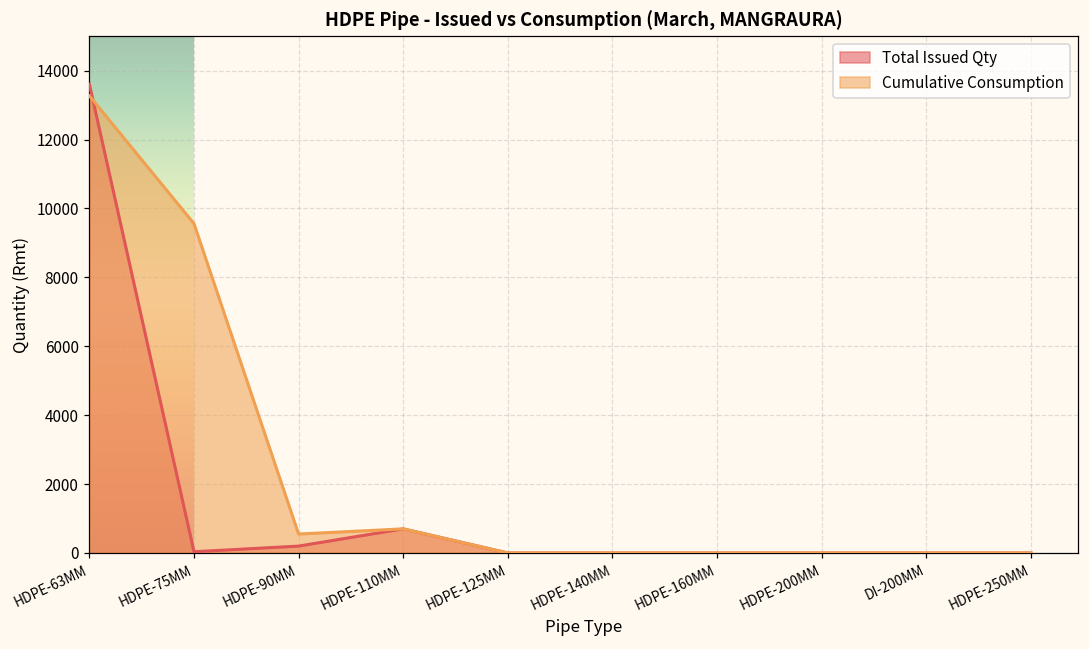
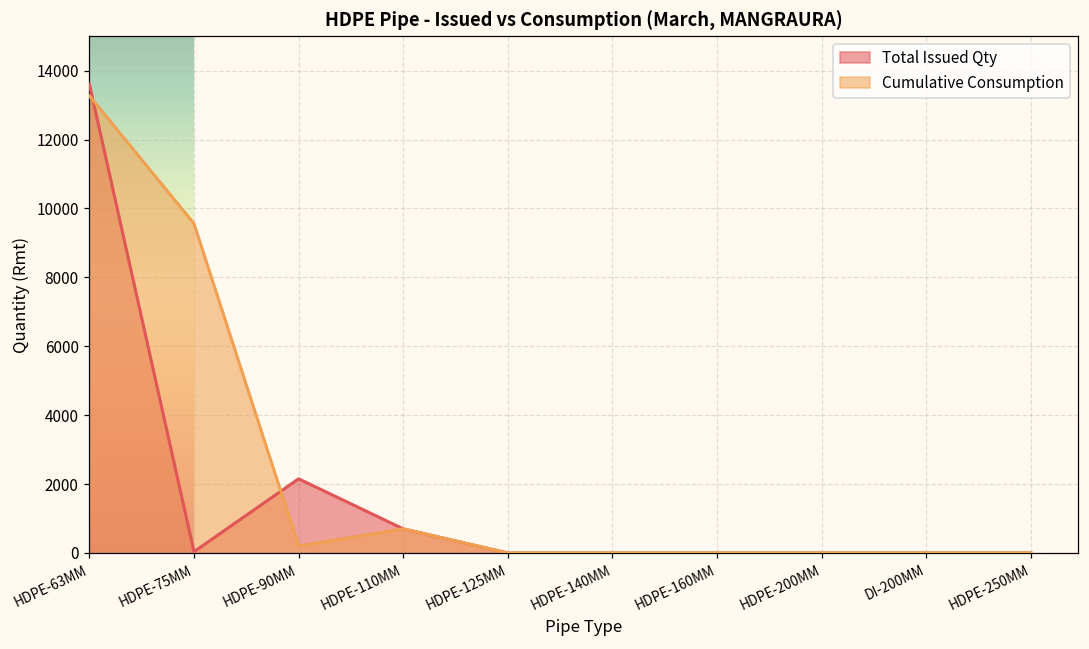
  {
    "Total Issued Qty": {
      "HDPE-63MM": 13600,
      "HDPE-75MM": 0,
-     "HDPE-90MM": 200
+     "HDPE-90MM": 2200
    },
    "Cumulative Consumption": {
      "HDPE-63MM": 13300,
      "HDPE-75MM": 9600,
-     "HDPE-90MM": 500
+     "HDPE-90MM": 200
    }
  }
